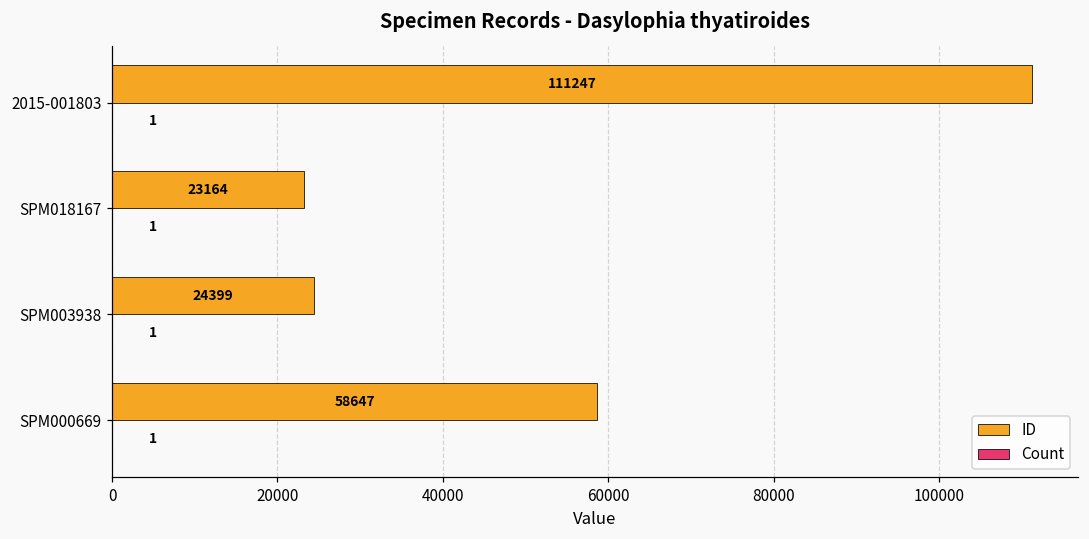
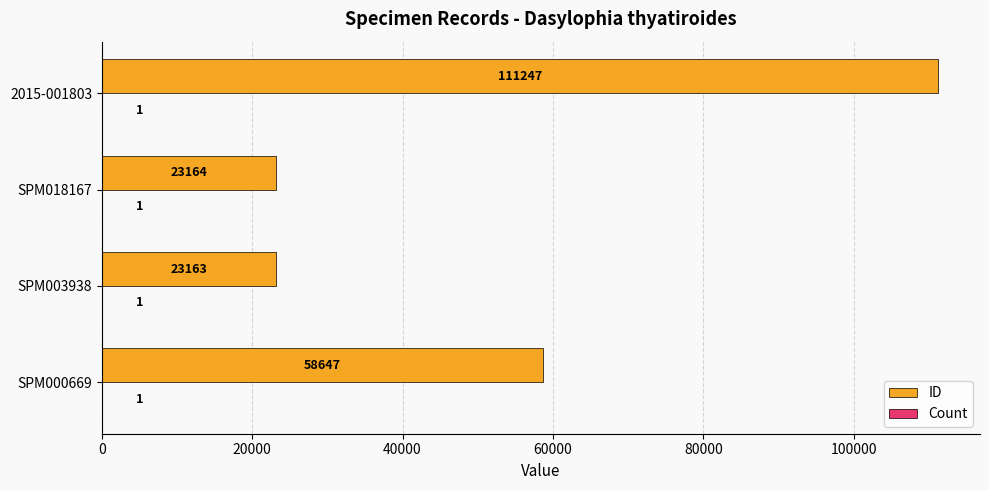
  {
    "ID": {
      "2015-001803": 111247,
      "SPM018167": 23164,
-     "SPM003938": 24399,
+     "SPM003938": 23163,
      "SPM000669": 58647
    }
  }
